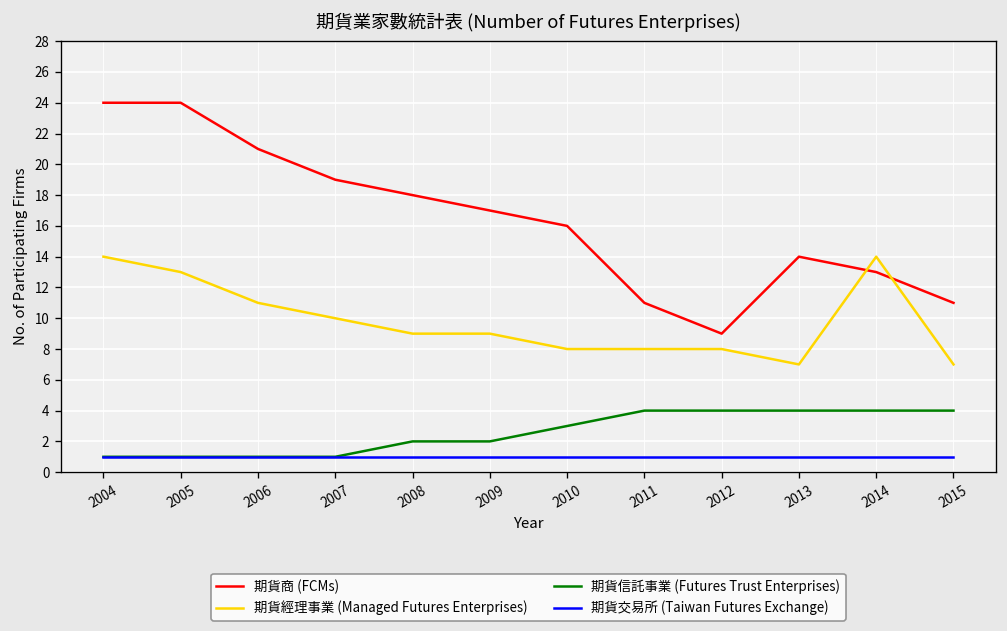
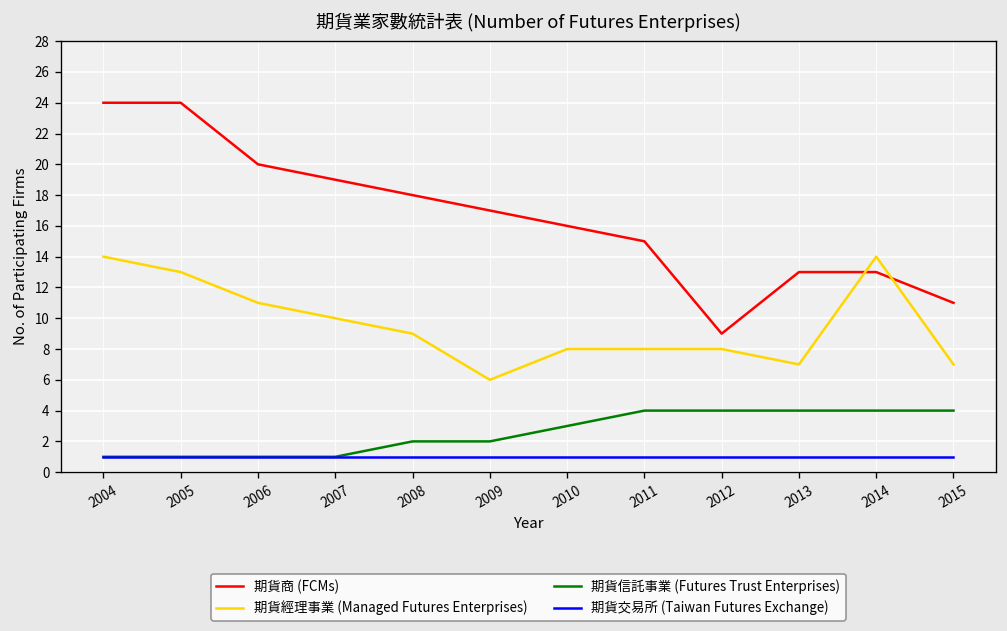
  {
    "期貨商 (FCMs)": {
      "2004": 24,
      "2005": 24,
-     "2006": 21,
+     "2006": 20,
      "2007": 19,
      "2008": 18,
      "2009": 17,
      "2010": 16,
-     "2011": 11,
+     "2011": 15,
      "2012": 9,
-     "2013": 14,
+     "2013": 13,
      "2014": 13,
      "2015": 11
    },
    "期貨經理事業 (Managed Futures Enterprises)": {
      "2004": 14,
      "2005": 13,
      "2006": 11,
      "2007": 10,
      "2008": 9,
-     "2009": 9,
+     "2009": 6,
      "2010": 8,
      "2011": 8,
      "2012": 8,
      "2013": 7,
      "2014": 14,
      "2015": 7
    },
    "期貨信託事業 (Futures Trust Enterprises)": {
      "2008": 2,
      "2009": 2,
      "2010": 3,
      "2011": 4,
      "2012": 4,
      "2013": 4,
      "2014": 4,
      "2015": 4
    },
    "期貨交易所 (Taiwan Futures Exchange)": {
      "2008": 1,
      "2009": 1,
      "2010": 1,
      "2011": 1,
      "2012": 1,
      "2013": 1,
      "2014": 1,
      "2015": 1
    }
  }
